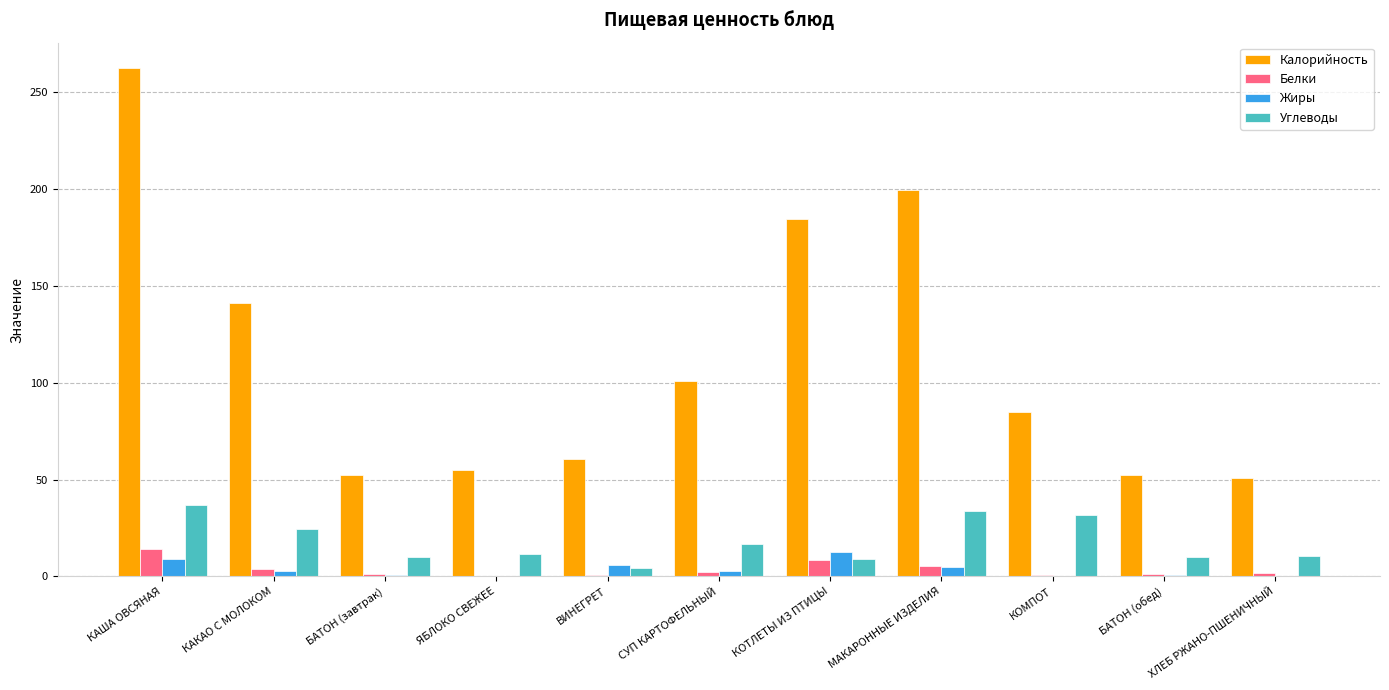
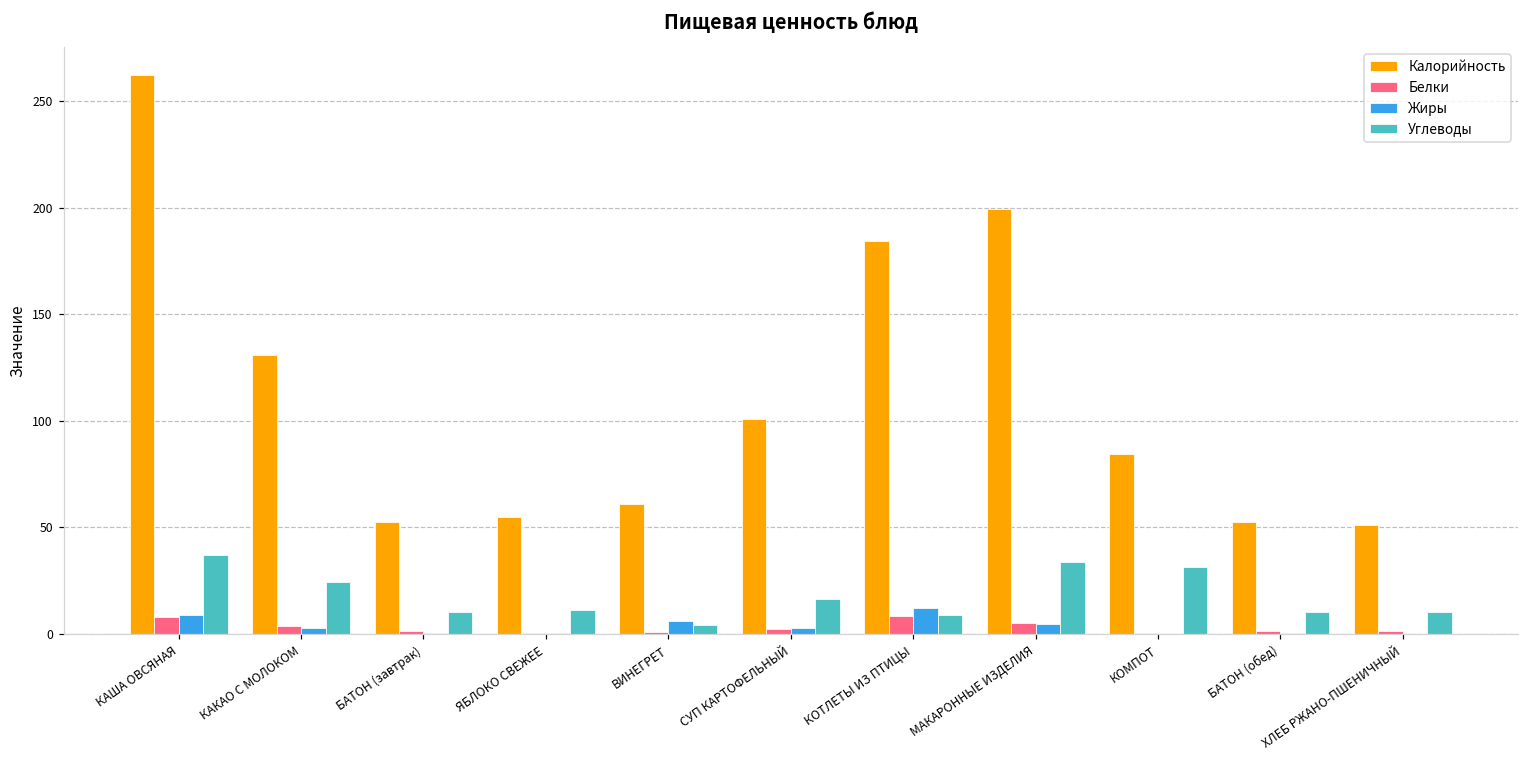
  {
    "Калорийность": {
      "КАША ОВСЯНАЯ": 262,
-     "КАКАО С МОЛОКОМ": 141,
+     "КАКАО С МОЛОКОМ": 131,
      "БАТОН (завтрак)": 52,
      "ЯБЛОКО СВЕЖЕЕ": 55,
      "ВИНЕГРЕТ": 61,
      "СУП КАРТОФЕЛЬНЫЙ": 101,
      "КОТЛЕТЫ ИЗ ПТИЦЫ": 185,
      "МАКАРОННЫЕ ИЗДЕЛИЯ": 199,
      "КОМПОТ": 85,
      "БАТОН (обед)": 52,
      "ХЛЕБ РЖАНО-ПШЕНИЧНЫЙ": 51
    },
    "Белки": {
-     "КАША ОВСЯНАЯ": 14,
+     "КАША ОВСЯНАЯ": 8,
      "КАКАО С МОЛОКОМ": 4,
      "БАТОН (завтрак)": 2,
      "СУП КАРТОФЕЛЬНЫЙ": 3,
      "КОТЛЕТЫ ИЗ ПТИЦЫ": 9,
      "МАКАРОННЫЕ ИЗДЕЛИЯ": 5,
      "БАТОН (обед)": 2,
      "ХЛЕБ РЖАНО-ПШЕНИЧНЫЙ": 2
    }
  }
